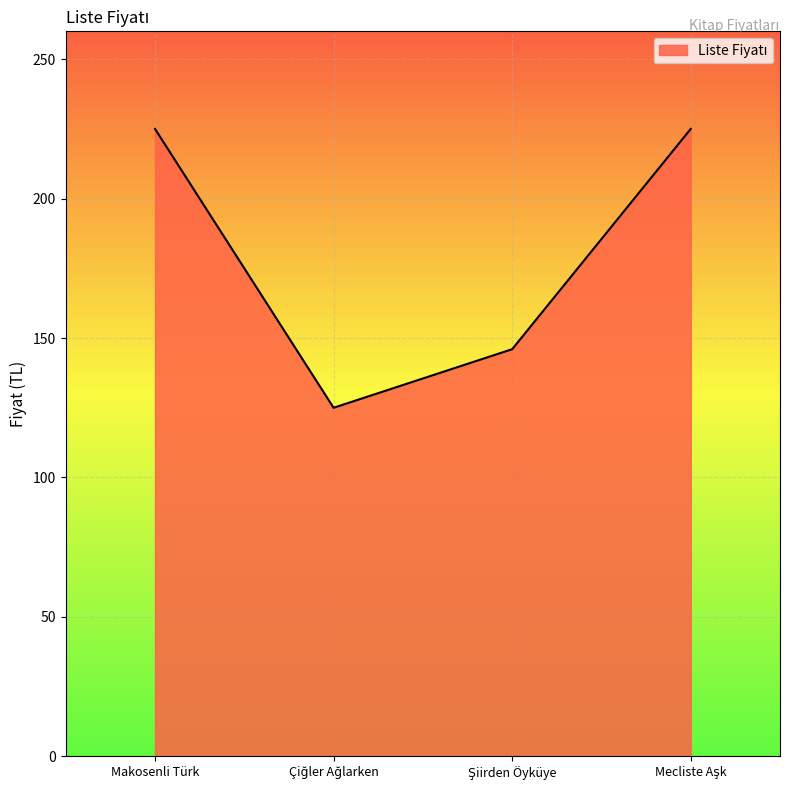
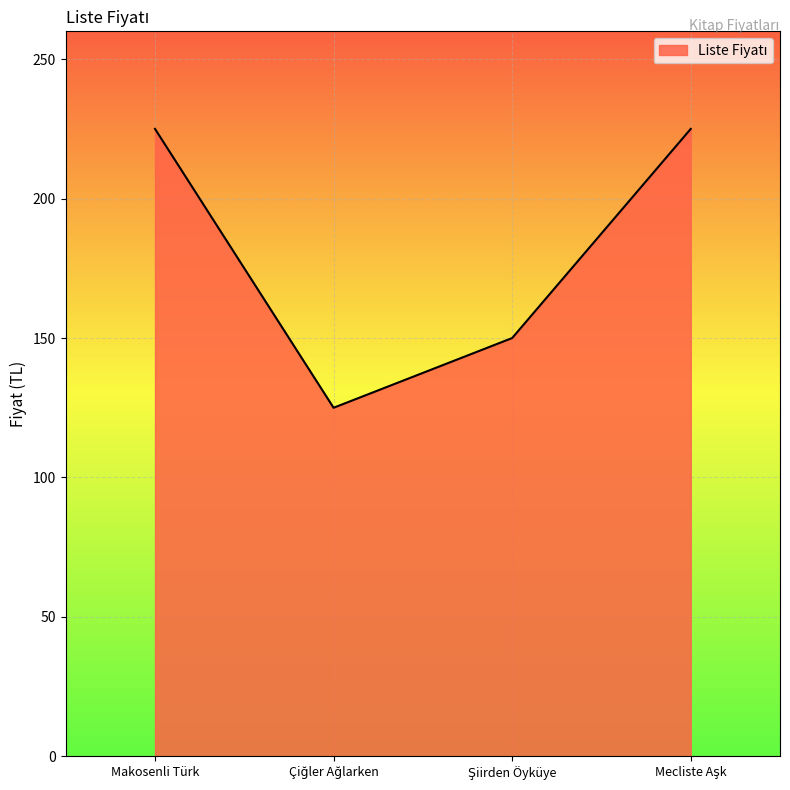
  {
    "Makosenli Türk": 225,
    "Çiğler Ağlarken": 125,
-   "Şiirden Öyküye": 146,
+   "Şiirden Öyküye": 150,
    "Mecliste Aşk": 225
  }
